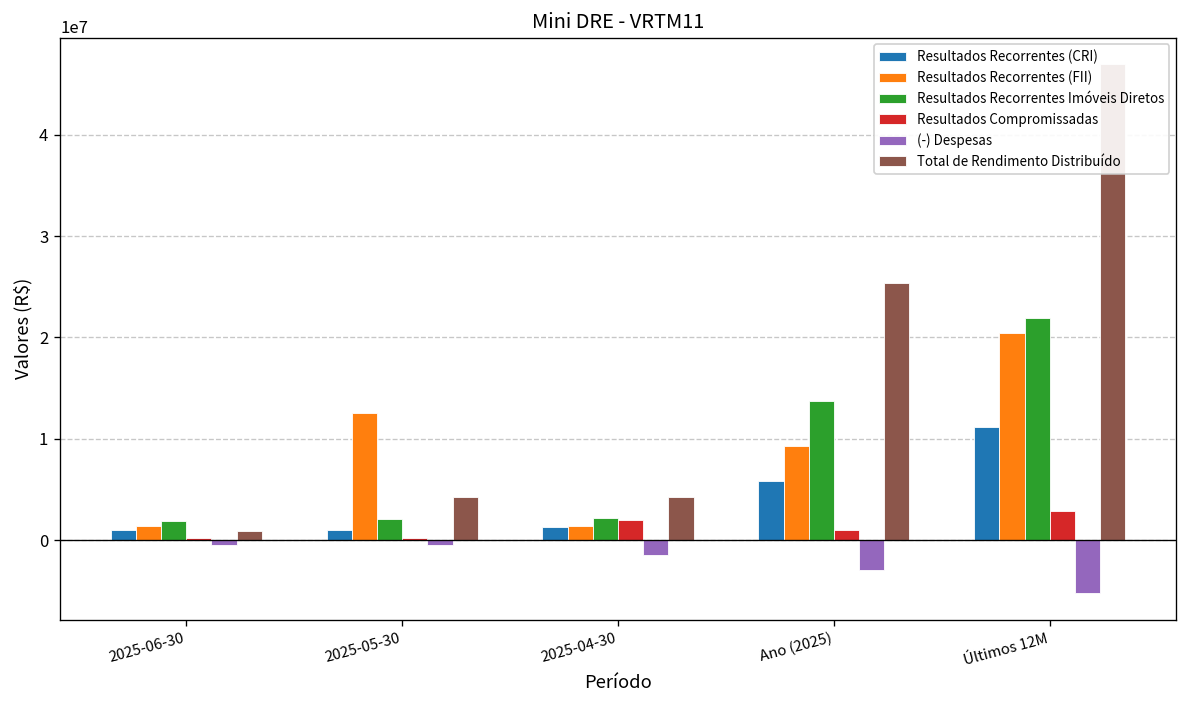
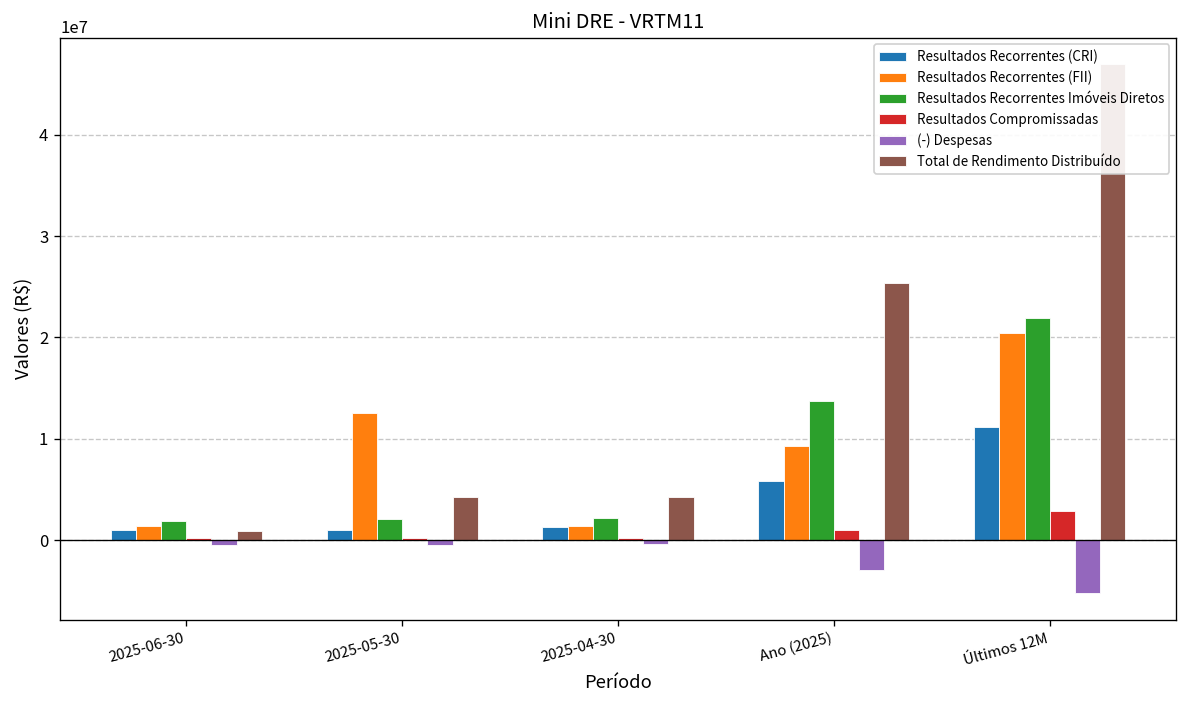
  {
    "Resultados Recorrentes (CRI)": {
      "2025-06-30": 1000000,
      "2025-05-30": 1000000,
      "2025-04-30": 1000000,
      "Ano (2025)": 6000000,
      "Últimos 12M": 11000000
    },
    "Resultados Recorrentes (FII)": {
      "2025-06-30": 1000000,
      "2025-05-30": 13000000,
      "2025-04-30": 1000000,
      "Ano (2025)": 9000000,
      "Últimos 12M": 20000000
    },
    "Resultados Recorrentes Imóveis Diretos": {
      "2025-06-30": 2000000,
      "2025-05-30": 2000000,
      "2025-04-30": 2000000,
      "Ano (2025)": 14000000,
      "Últimos 12M": 22000000
    },
    "Resultados Compromissadas": {
-     "2025-04-30": 2000000,
+     "2025-04-30": 0,
      "Ano (2025)": 1000000,
      "Últimos 12M": 3000000
    },
    "(-) Despesas": {
      "2025-06-30": -1000000,
      "2025-05-30": 0,
-     "2025-04-30": -1000000,
+     "2025-04-30": 0,
      "Ano (2025)": -3000000,
      "Últimos 12M": -5000000
    },
    "Total de Rendimento Distribuído": {
      "2025-06-30": 1000000,
      "2025-05-30": 4000000,
      "2025-04-30": 4000000,
      "Ano (2025)": 25000000
    }
  }
